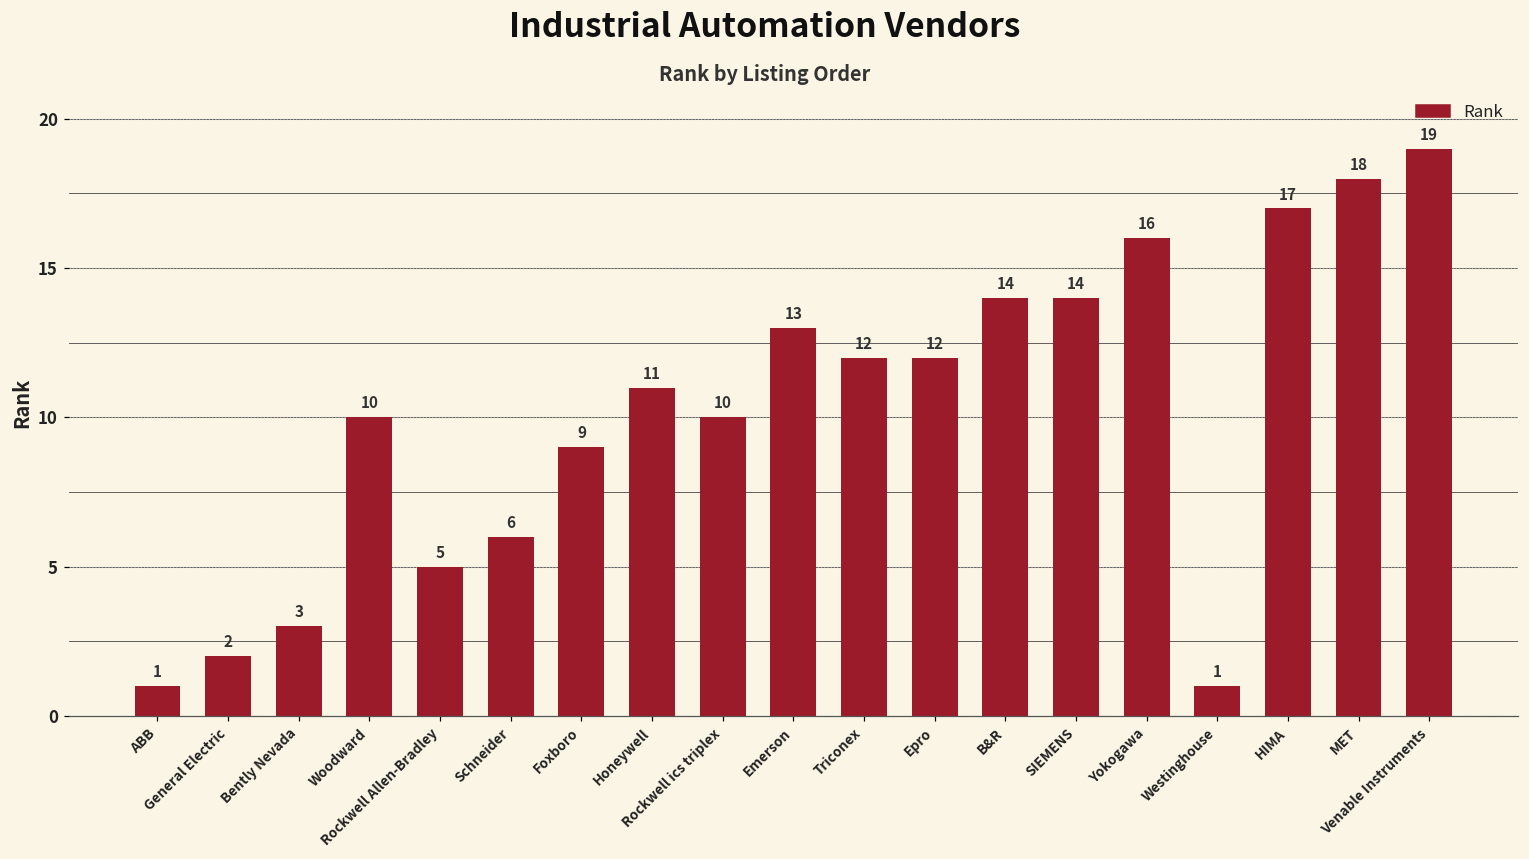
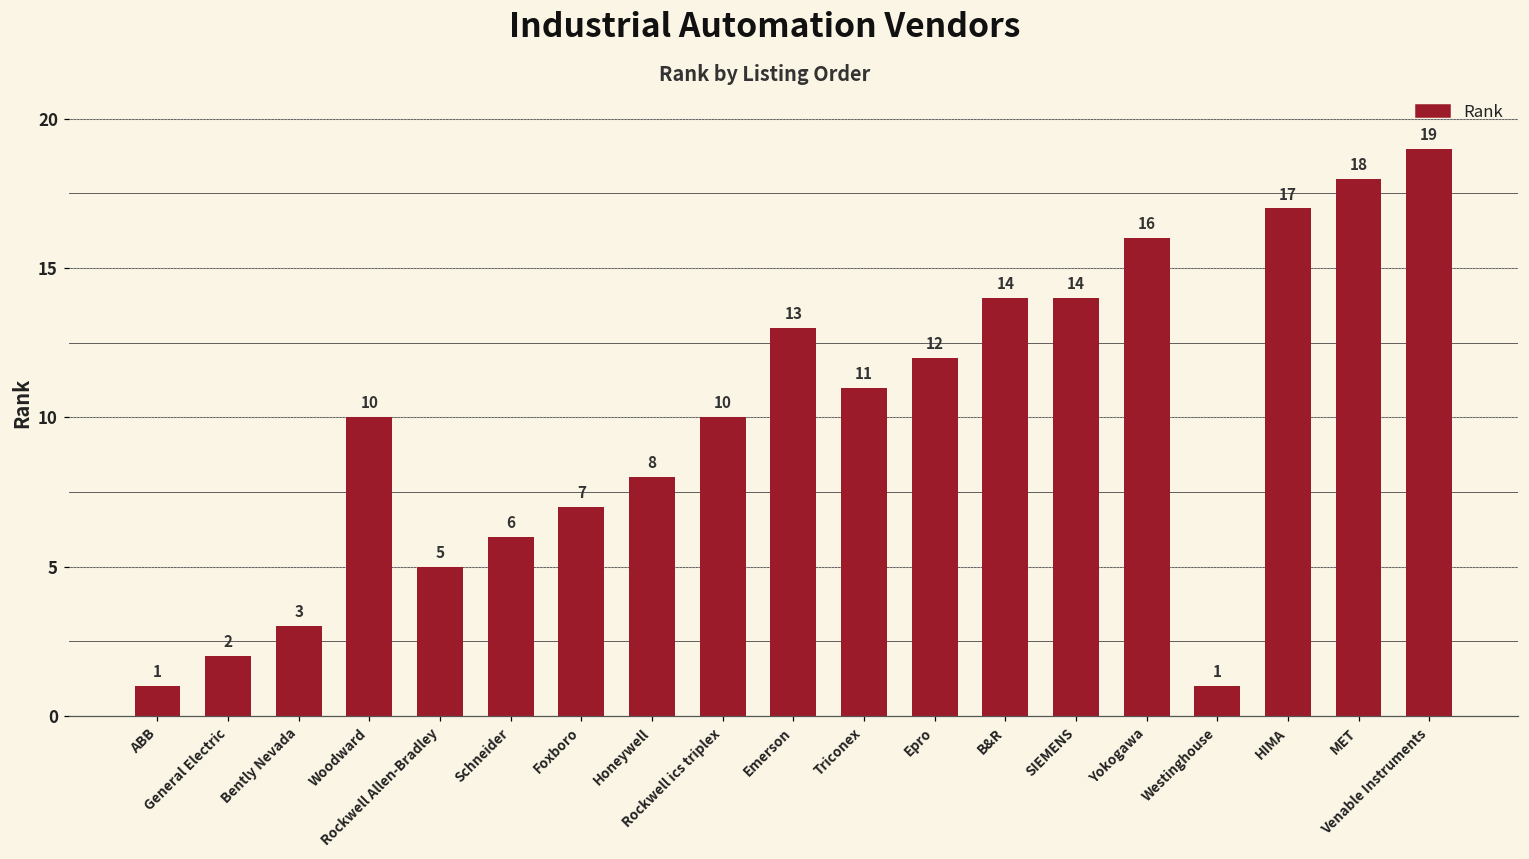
  {
    "ABB": 1,
    "General Electric": 2,
    "Bently Nevada": 3,
    "Woodward": 10,
    "Rockwell Allen-Bradley": 5,
    "Schneider": 6,
-   "Foxboro": 9,
-   "Honeywell": 11,
+   "Foxboro": 7,
+   "Honeywell": 8,
    "Rockwell ics triplex": 10,
    "Emerson": 13,
-   "Triconex": 12,
+   "Triconex": 11,
    "Epro": 12,
    "B&R": 14,
    "SIEMENS": 14,
    "Yokogawa": 16,
    "Westinghouse": 1,
    "HIMA": 17,
    "MET": 18,
    "Venable Instruments": 19
  }
